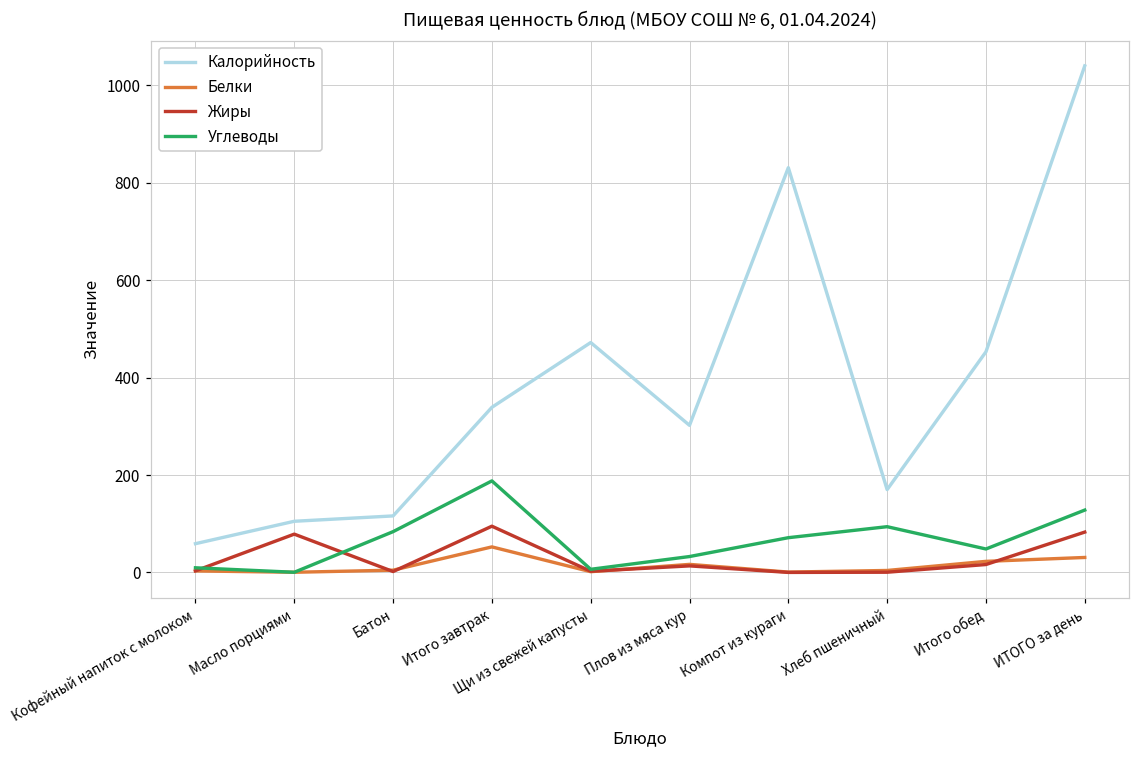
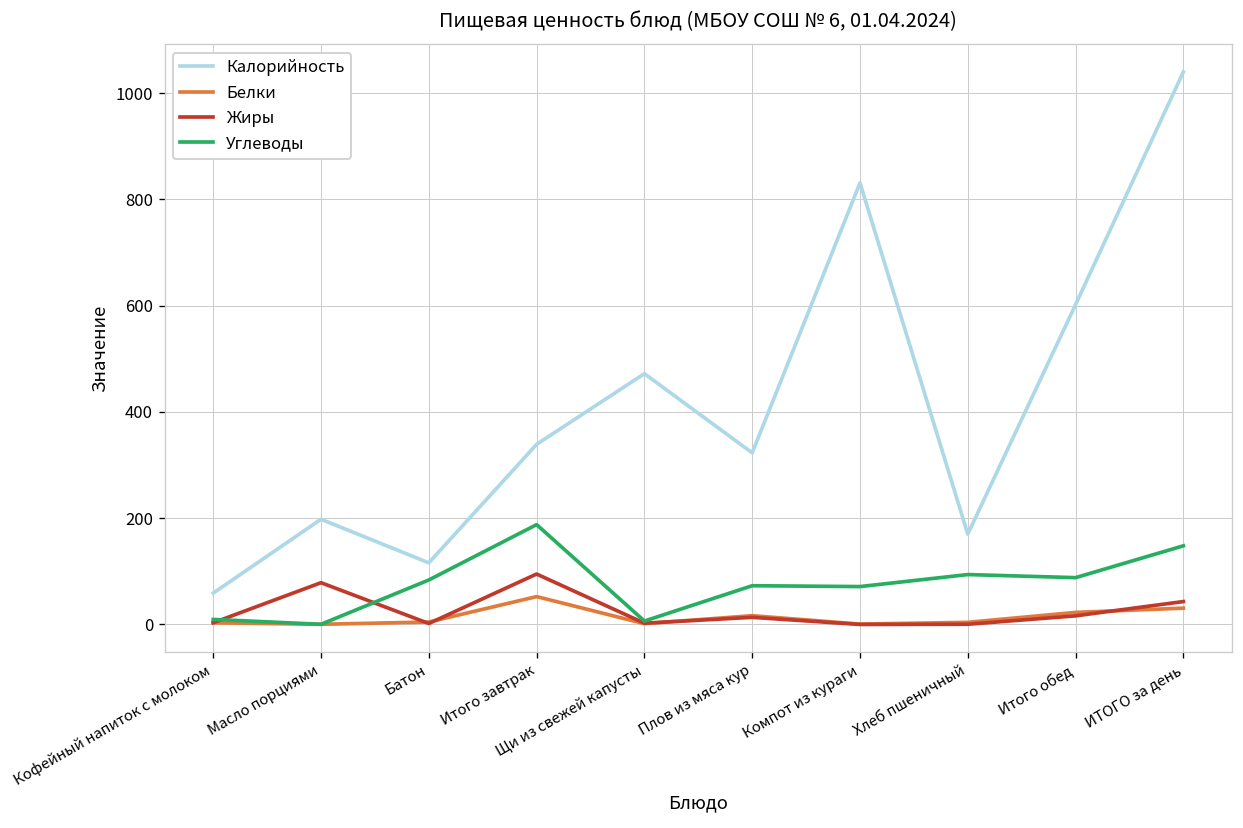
  {
    "Калорийность": {
      "Кофейный напиток с молоком": 60,
-     "Масло порциями": 110,
+     "Масло порциями": 200,
      "Батон": 120,
      "Итого завтрак": 340,
      "Щи из свежей капусты": 470,
-     "Плов из мяса кур": 300,
+     "Плов из мяса кур": 320,
      "Компот из кураги": 830,
      "Хлеб пшеничный": 170,
-     "Итого обед": 450,
+     "Итого обед": 600,
      "ИТОГО за день": 1040
    },
    "Белки": {
      "Итого завтрак": 50,
      "Итого обед": 20,
      "ИТОГО за день": 30
    },
    "Жиры": {
      "Масло порциями": 80,
      "Итого завтрак": 90,
      "Итого обед": 20,
-     "ИТОГО за день": 80
+     "ИТОГО за день": 40
    },
    "Углеводы": {
      "Кофейный напиток с молоком": 10,
      "Батон": 80,
      "Итого завтрак": 190,
-     "Плов из мяса кур": 30,
+     "Плов из мяса кур": 70,
      "Компот из кураги": 70,
      "Хлеб пшеничный": 90,
-     "Итого обед": 50,
-     "ИТОГО за день": 130
+     "Итого обед": 90,
+     "ИТОГО за день": 150
    }
  }
